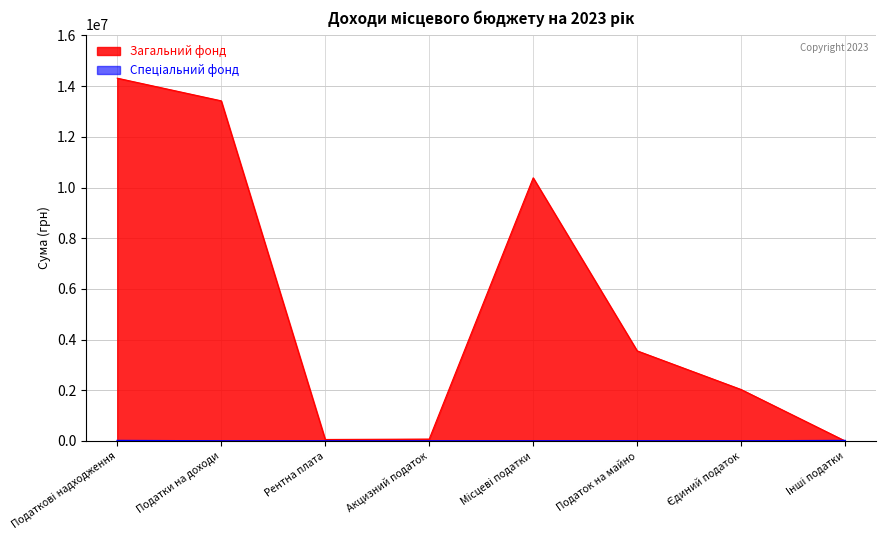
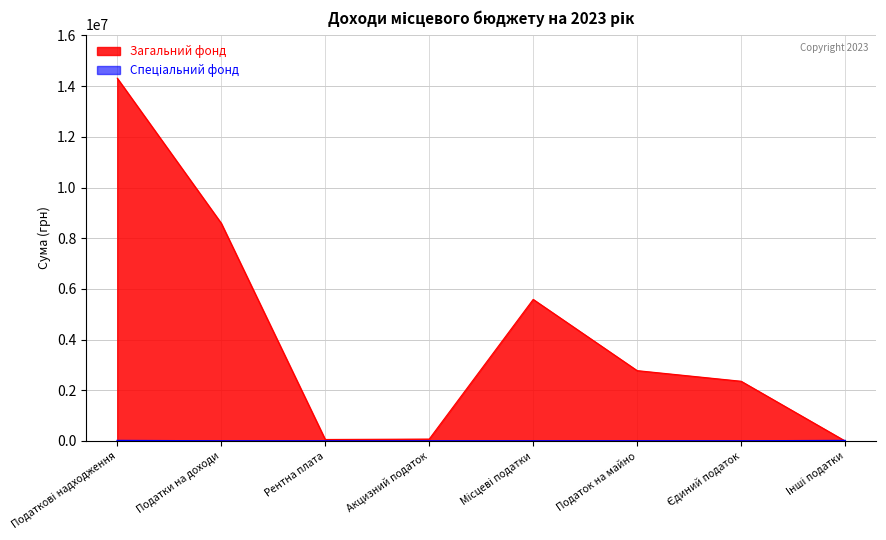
  {
    "Загальний фонд": {
      "Податкові надходження": 14300000,
-     "Податки на доходи": 13400000,
-     "Місцеві податки": 10400000,
-     "Податок на майно": 3600000,
-     "Єдиний податок": 2000000
+     "Податки на доходи": 8600000,
+     "Місцеві податки": 5600000,
+     "Податок на майно": 2800000,
+     "Єдиний податок": 2400000
    },
    "Спеціальний фонд": {
      "Податкові надходження": 0,
      "Податки на доходи": 0,
      "Місцеві податки": 0,
      "Податок на майно": 0,
      "Єдиний податок": 0
    }
  }
